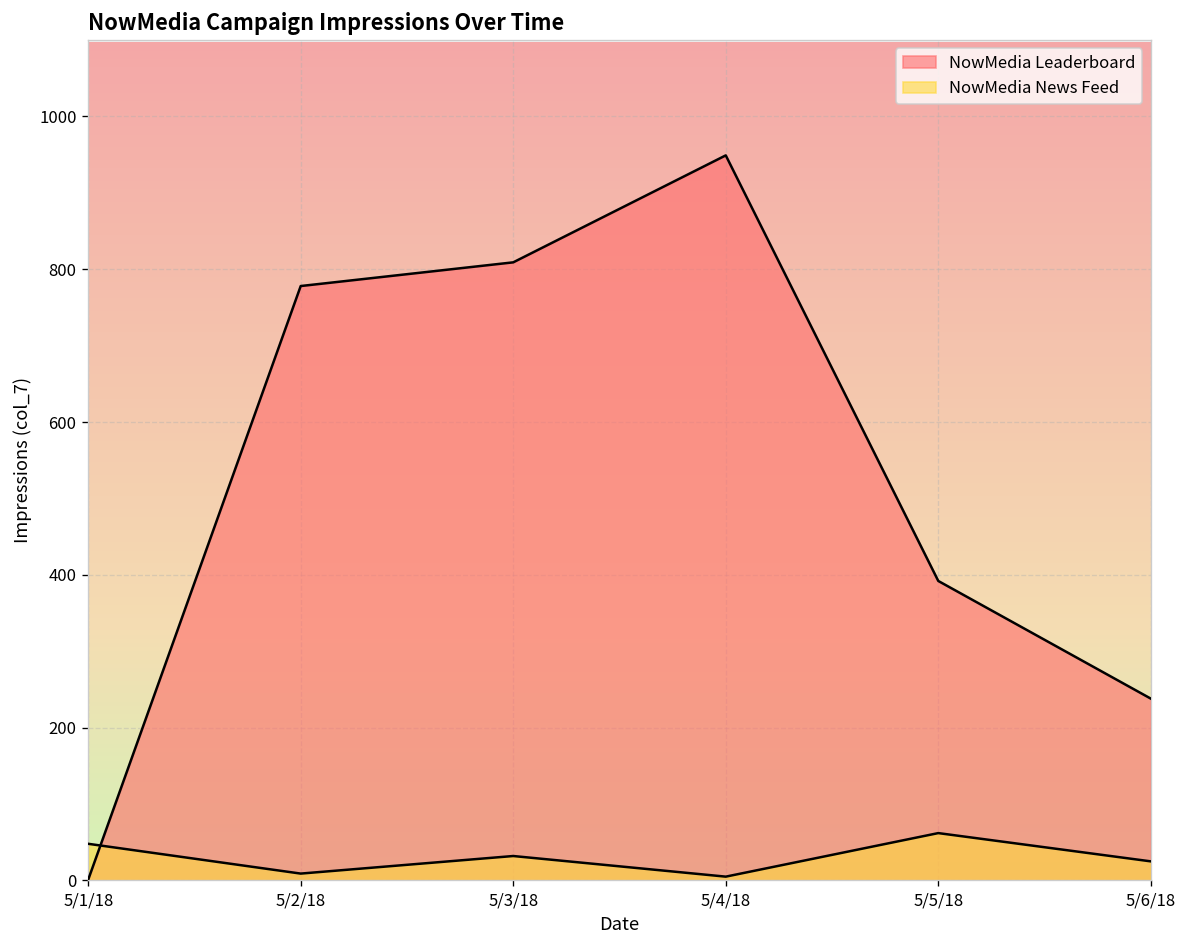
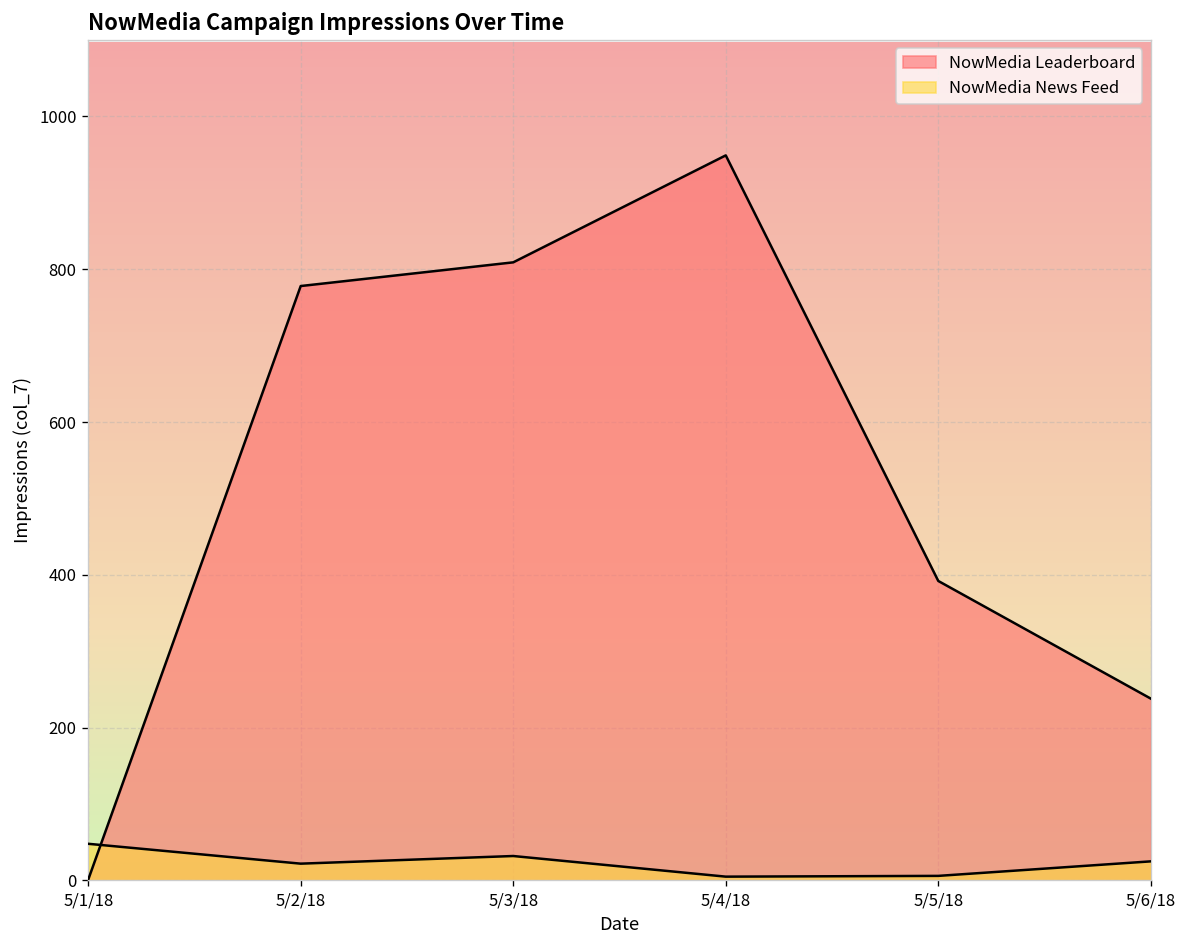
  {
    "NowMedia News Feed": {
      "5/1/18": 50,
-     "5/2/18": 10,
+     "5/2/18": 20,
      "5/3/18": 30,
      "5/4/18": 10,
-     "5/5/18": 60,
+     "5/5/18": 10,
      "5/6/18": 30
    }
  }
